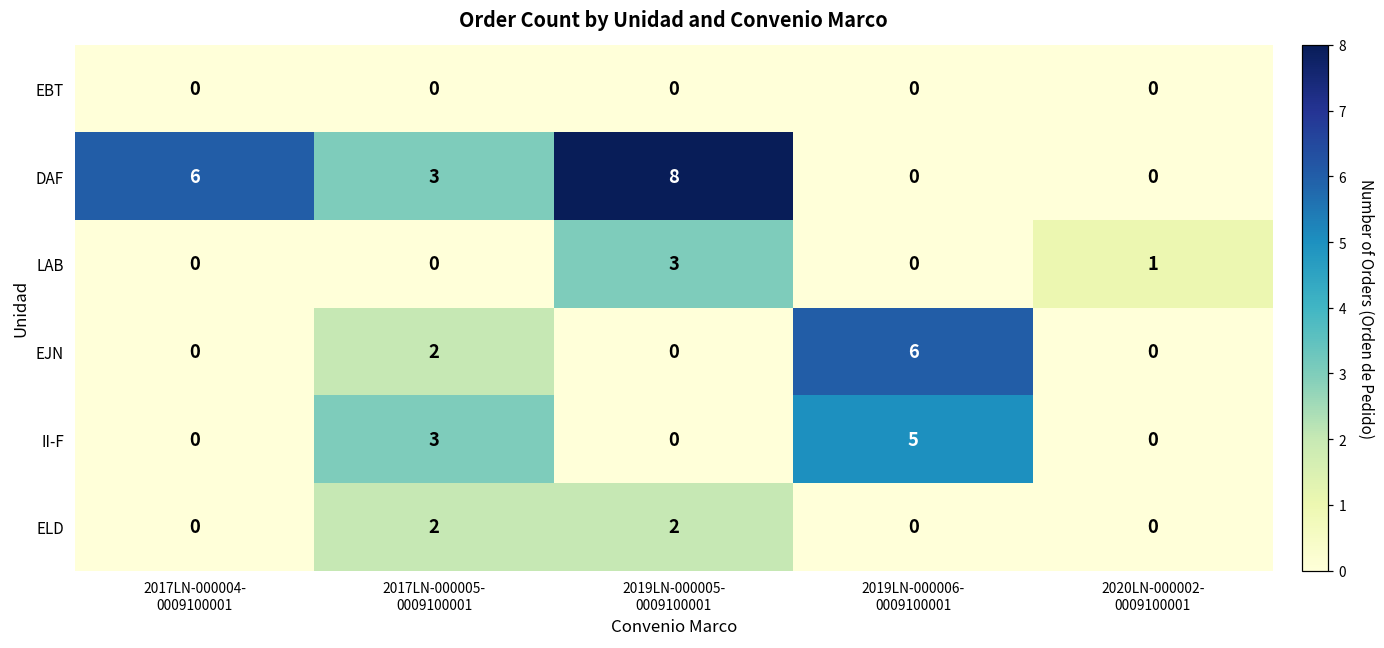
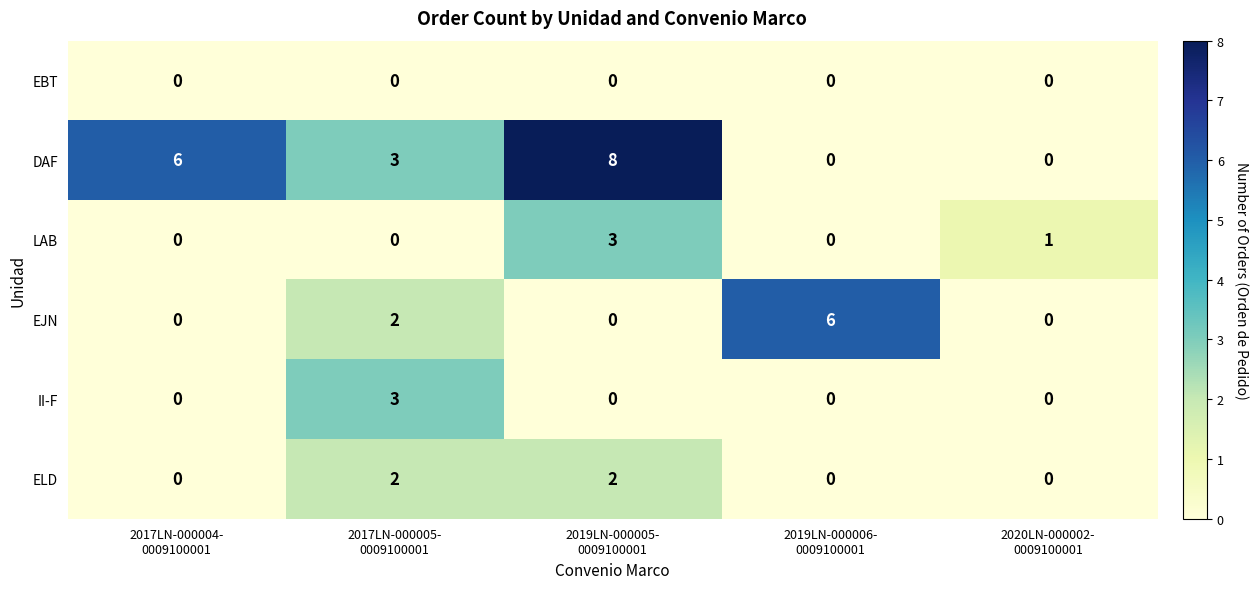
  {
    "EBT": {
      "2017LN-000004- 0009100001": 0,
      "2017LN-000005- 0009100001": 0,
      "2019LN-000005- 0009100001": 0,
      "2019LN-000006- 0009100001": 0,
      "2020LN-000002- 0009100001": 0
    },
    "DAF": {
      "2017LN-000004- 0009100001": 6,
      "2017LN-000005- 0009100001": 3,
      "2019LN-000005- 0009100001": 8,
      "2019LN-000006- 0009100001": 0,
      "2020LN-000002- 0009100001": 0
    },
    "LAB": {
      "2017LN-000004- 0009100001": 0,
      "2017LN-000005- 0009100001": 0,
      "2019LN-000005- 0009100001": 3,
      "2019LN-000006- 0009100001": 0,
      "2020LN-000002- 0009100001": 1
    },
    "EJN": {
      "2017LN-000004- 0009100001": 0,
      "2017LN-000005- 0009100001": 2,
      "2019LN-000005- 0009100001": 0,
      "2019LN-000006- 0009100001": 6,
      "2020LN-000002- 0009100001": 0
    },
    "II-F": {
      "2017LN-000004- 0009100001": 0,
      "2017LN-000005- 0009100001": 3,
      "2019LN-000005- 0009100001": 0,
-     "2019LN-000006- 0009100001": 5,
+     "2019LN-000006- 0009100001": 0,
      "2020LN-000002- 0009100001": 0
    },
    "ELD": {
      "2017LN-000004- 0009100001": 0,
      "2017LN-000005- 0009100001": 2,
      "2019LN-000005- 0009100001": 2,
      "2019LN-000006- 0009100001": 0,
      "2020LN-000002- 0009100001": 0
    }
  }
